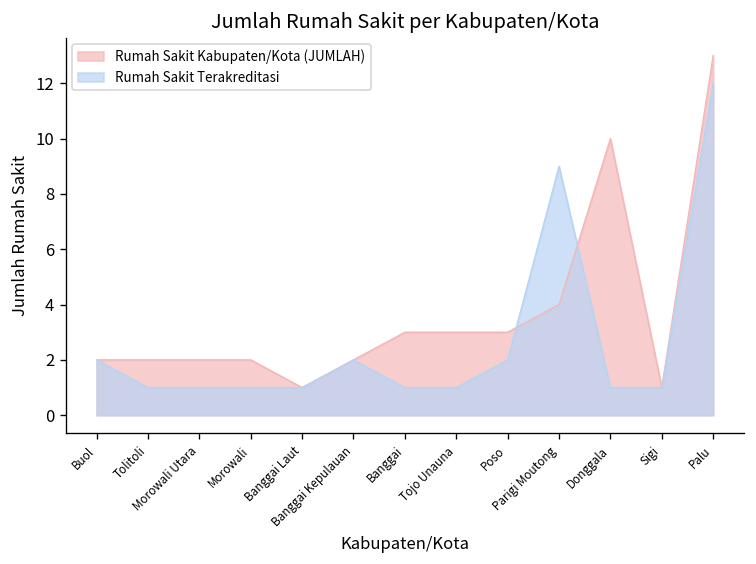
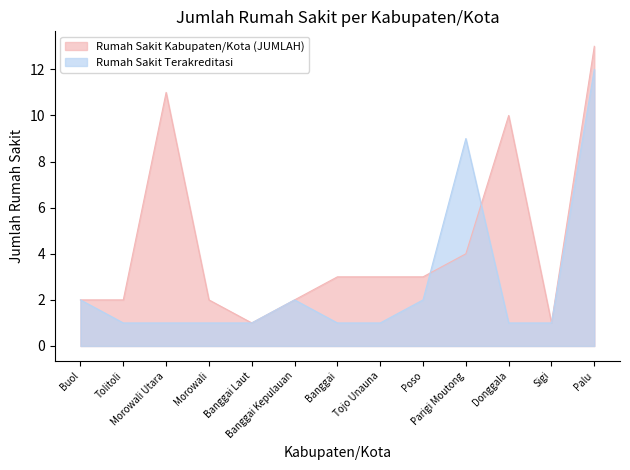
  {
    "Rumah Sakit Kabupaten/Kota (JUMLAH)": {
      "Tolitoli": 2,
-     "Morowali Utara": 2,
+     "Morowali Utara": 11,
      "Morowali": 2,
      "Banggai": 3,
      "Tojo Unauna": 3,
      "Poso": 3,
      "Parigi Moutong": 4,
      "Donggala": 10,
      "Palu": 13
    },
    "Rumah Sakit Terakreditasi": {
      "Tolitoli": 1,
      "Morowali Utara": 1,
      "Morowali": 1,
      "Banggai": 1,
      "Tojo Unauna": 1,
      "Poso": 2,
      "Parigi Moutong": 9,
      "Donggala": 1,
      "Palu": 12
    }
  }
